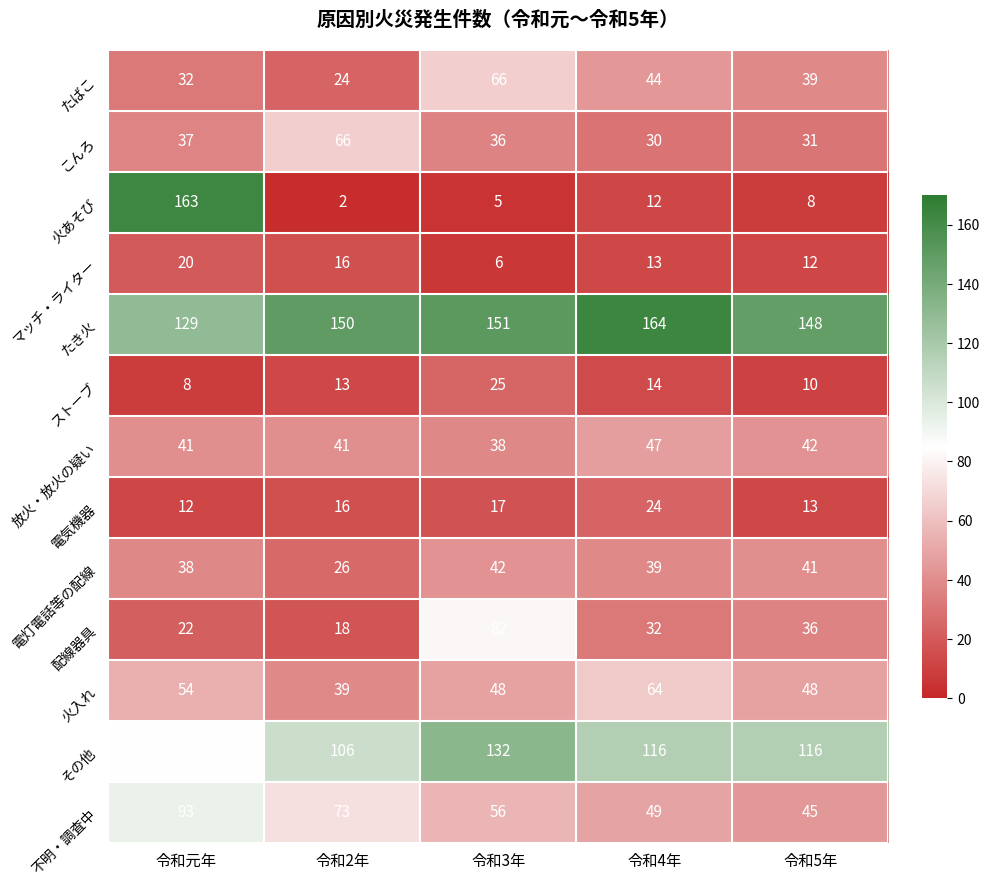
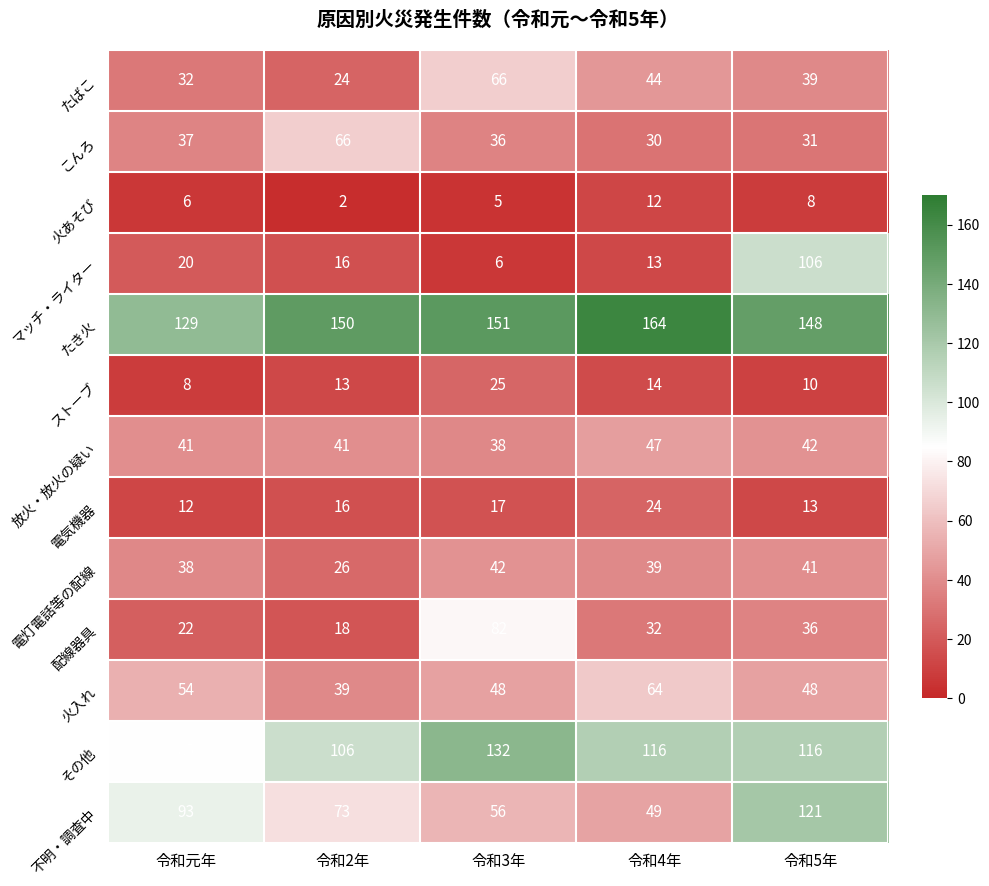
  {
    "たばこ": {
      "令和元年": 32,
      "令和2年": 24,
      "令和3年": 66,
      "令和4年": 44,
      "令和5年": 39
    },
    "こんろ": {
      "令和元年": 37,
      "令和2年": 66,
      "令和3年": 36,
      "令和4年": 30,
      "令和5年": 31
    },
    "火あそび": {
-     "令和元年": 163,
+     "令和元年": 6,
      "令和2年": 2,
      "令和3年": 5,
      "令和4年": 12,
      "令和5年": 8
    },
    "マッチ・ライター": {
      "令和元年": 20,
      "令和2年": 16,
      "令和3年": 6,
      "令和4年": 13,
-     "令和5年": 12
+     "令和5年": 106
    },
    "たき火": {
      "令和元年": 129,
      "令和2年": 150,
      "令和3年": 151,
      "令和4年": 164,
      "令和5年": 148
    },
    "ストーブ": {
      "令和元年": 8,
      "令和2年": 13,
      "令和3年": 25,
      "令和4年": 14,
      "令和5年": 10
    },
    "放火・放火の疑い": {
      "令和元年": 41,
      "令和2年": 41,
      "令和3年": 38,
      "令和4年": 47,
      "令和5年": 42
    },
    "電気機器": {
      "令和元年": 12,
      "令和2年": 16,
      "令和3年": 17,
      "令和4年": 24,
      "令和5年": 13
    },
    "電灯電話等の配線": {
      "令和元年": 38,
      "令和2年": 26,
      "令和3年": 42,
      "令和4年": 39,
      "令和5年": 41
    },
    "配線器具": {
      "令和元年": 22,
      "令和2年": 18,
      "令和4年": 32,
      "令和5年": 36
    },
    "火入れ": {
      "令和元年": 54,
      "令和2年": 39,
      "令和3年": 48,
      "令和4年": 64,
      "令和5年": 48
    },
    "その他": {
      "令和2年": 106,
      "令和3年": 132,
      "令和4年": 116,
      "令和5年": 116
    },
    "不明・調査中": {
      "令和3年": 56,
      "令和4年": 49,
-     "令和5年": 45
+     "令和5年": 121
    }
  }
